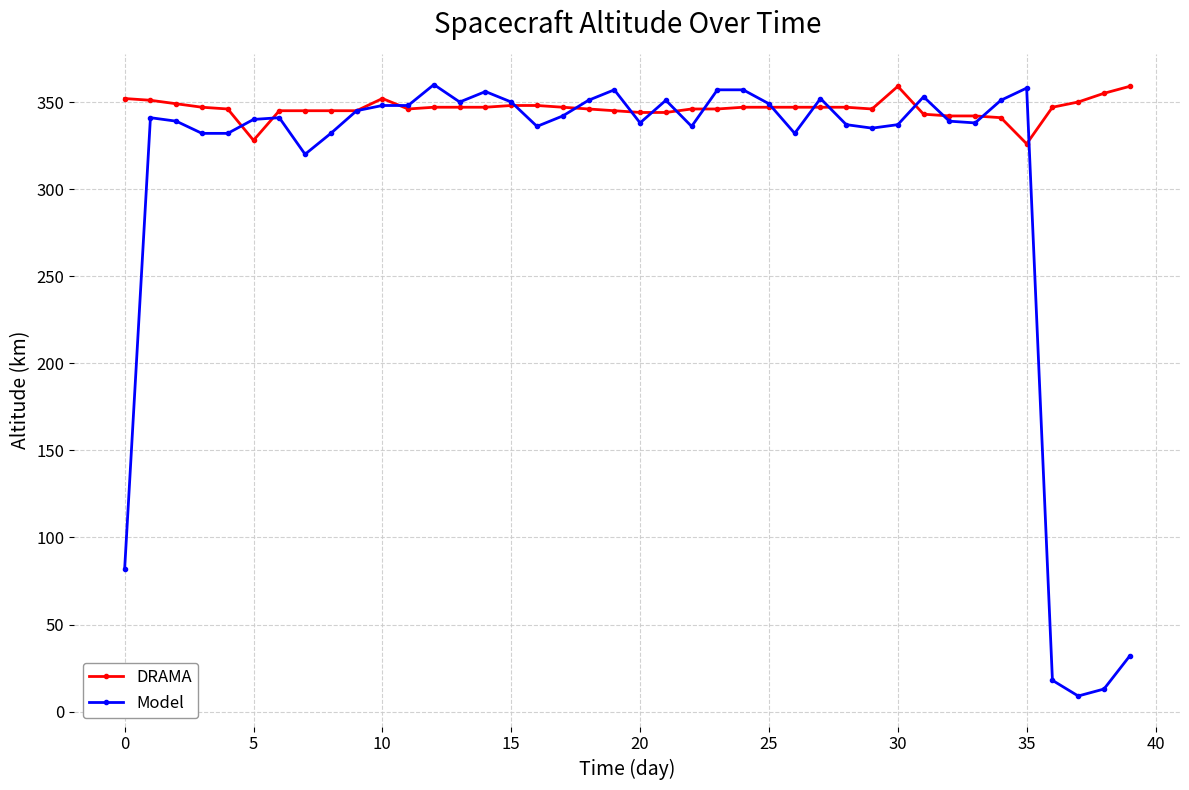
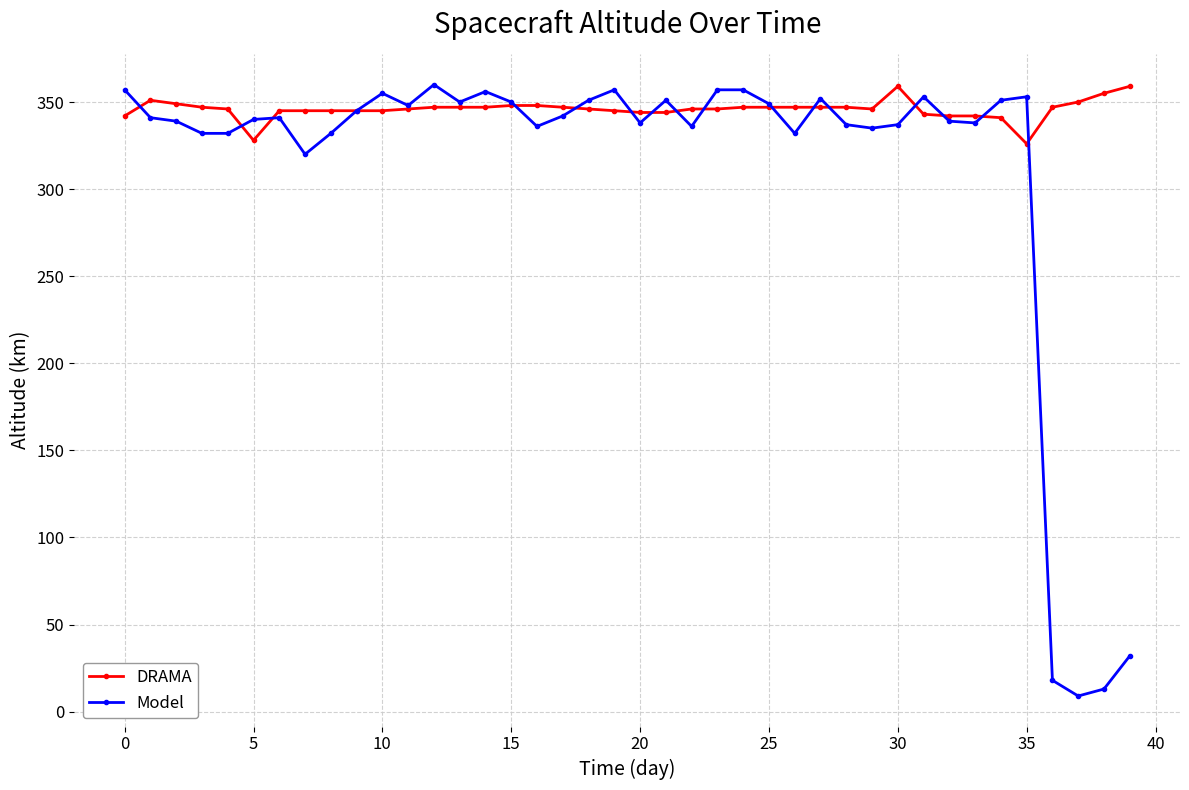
  {
    "DRAMA": {
-     "0": 352,
+     "0": 342,
      "5": 328,
-     "10": 352,
+     "10": 345,
      "15": 348,
      "20": 344,
      "25": 347,
      "30": 359,
      "35": 326
    },
    "Model": {
-     "0": 82,
+     "0": 357,
      "5": 340,
-     "10": 348,
+     "10": 355,
      "15": 350,
      "20": 338,
      "25": 349,
      "30": 337,
-     "35": 358
+     "35": 353
    }
  }
